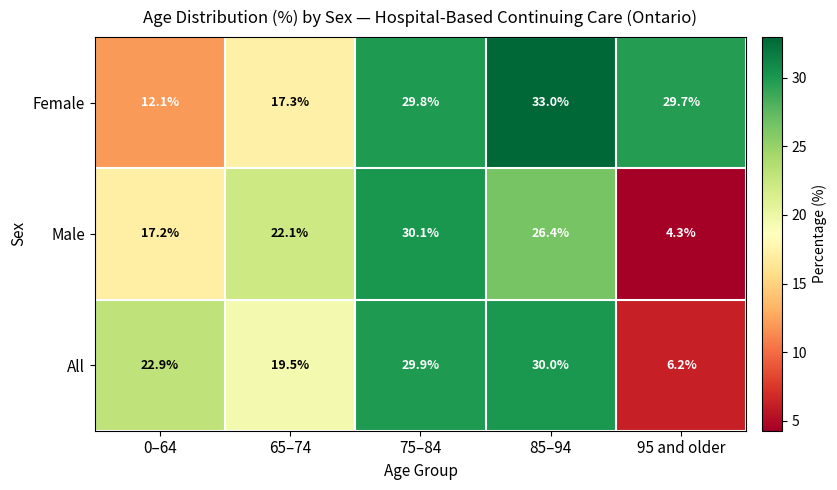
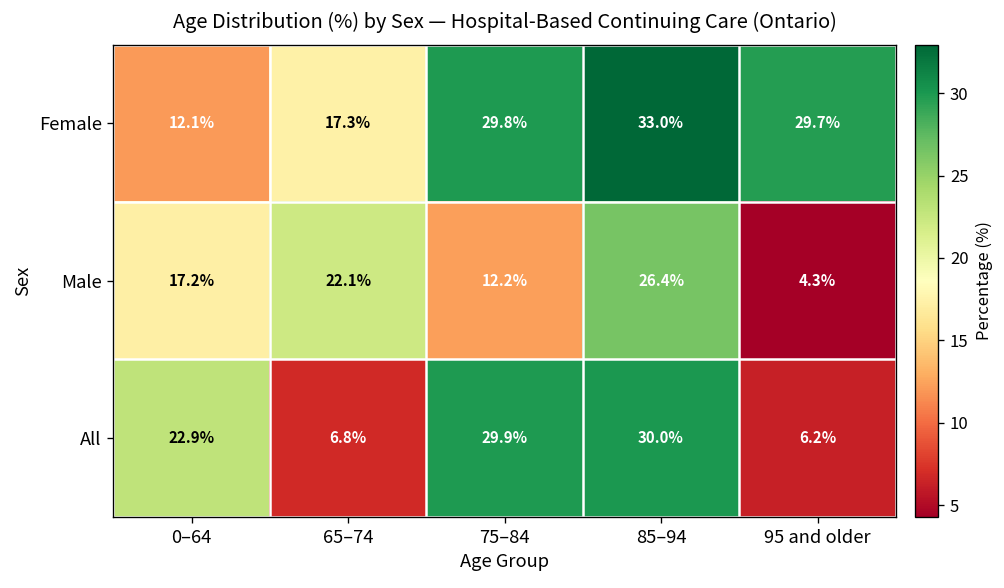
  {
    "Female": {
      "0–64": "12.1%",
      "65–74": "17.3%",
      "75–84": "29.8%",
      "85–94": "33.0%",
      "95 and older": "29.7%"
    },
    "Male": {
      "0–64": "17.2%",
      "65–74": "22.1%",
-     "75–84": "30.1%",
+     "75–84": "12.2%",
      "85–94": "26.4%",
      "95 and older": "4.3%"
    },
    "All": {
      "0–64": "22.9%",
-     "65–74": "19.5%",
+     "65–74": "6.8%",
      "75–84": "29.9%",
      "85–94": "30.0%",
      "95 and older": "6.2%"
    }
  }
